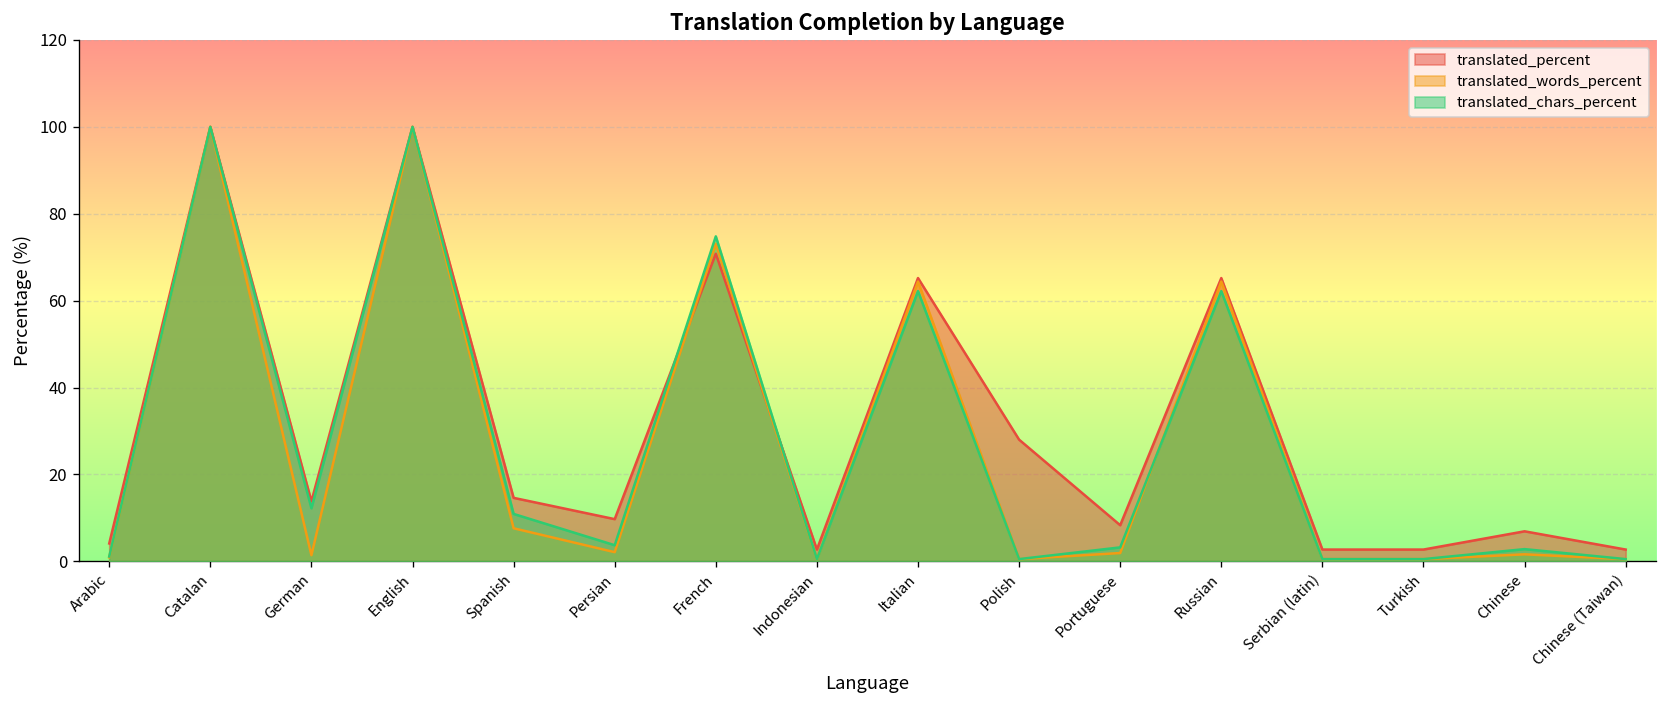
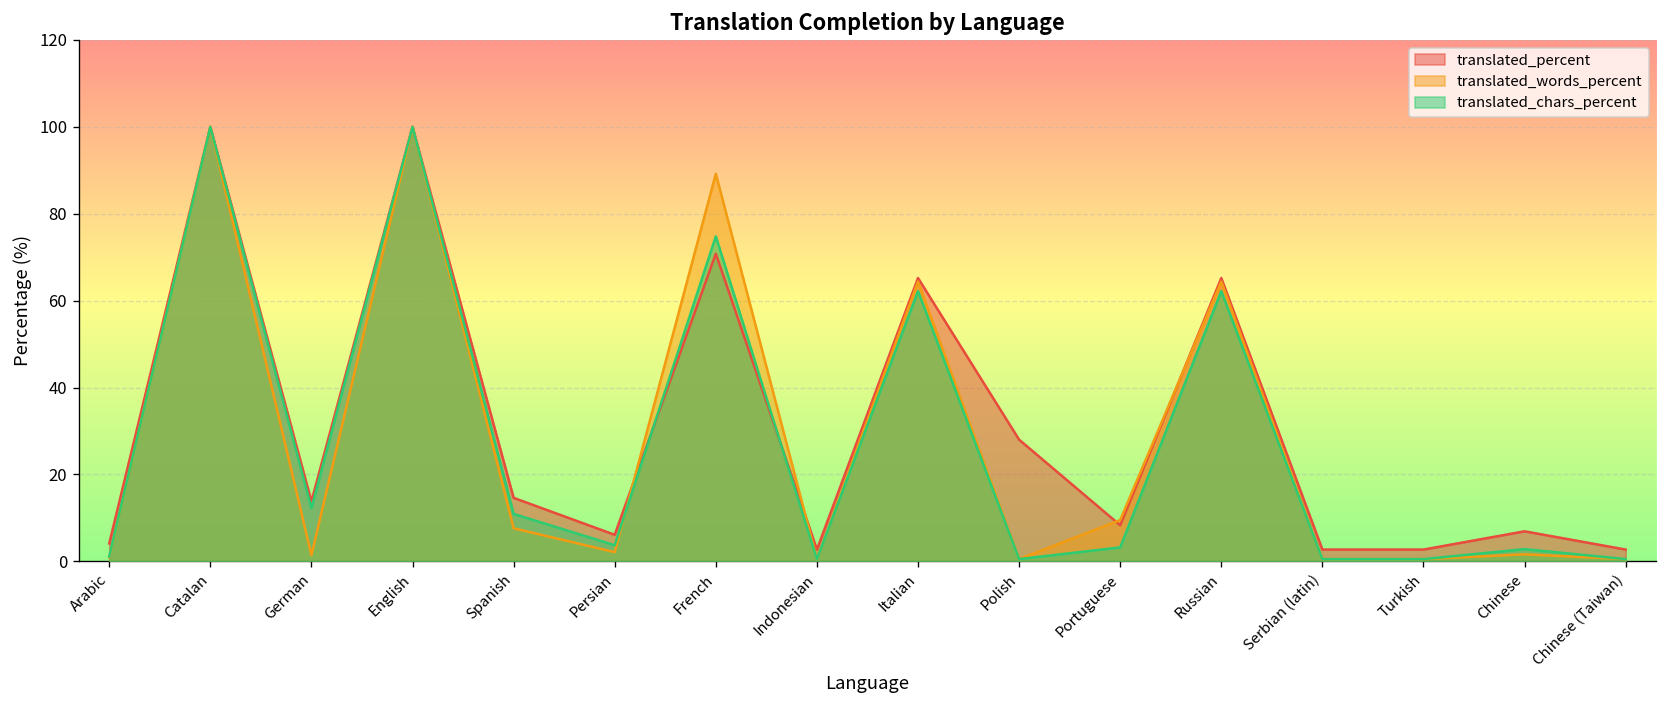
  {
    "translated_percent": {
      "Arabic": 4,
      "German": 14,
      "Spanish": 15,
-     "Persian": 10,
+     "Persian": 6,
      "French": 71,
      "Indonesian": 3,
      "Italian": 65,
      "Polish": 28,
      "Portuguese": 8,
      "Russian": 65,
      "Serbian (latin)": 3,
      "Turkish": 3,
      "Chinese": 7,
      "Chinese (Taiwan)": 3
    },
    "translated_words_percent": {
      "German": 1,
      "Spanish": 8,
      "Persian": 2,
-     "French": 73,
+     "French": 89,
      "Italian": 64,
-     "Portuguese": 2,
+     "Portuguese": 10,
      "Russian": 64,
      "Chinese": 2
    },
    "translated_chars_percent": {
      "German": 12,
      "Spanish": 11,
      "Persian": 4,
      "French": 75,
      "Italian": 62,
      "Portuguese": 3,
      "Russian": 62,
      "Chinese": 3
    }
  }
